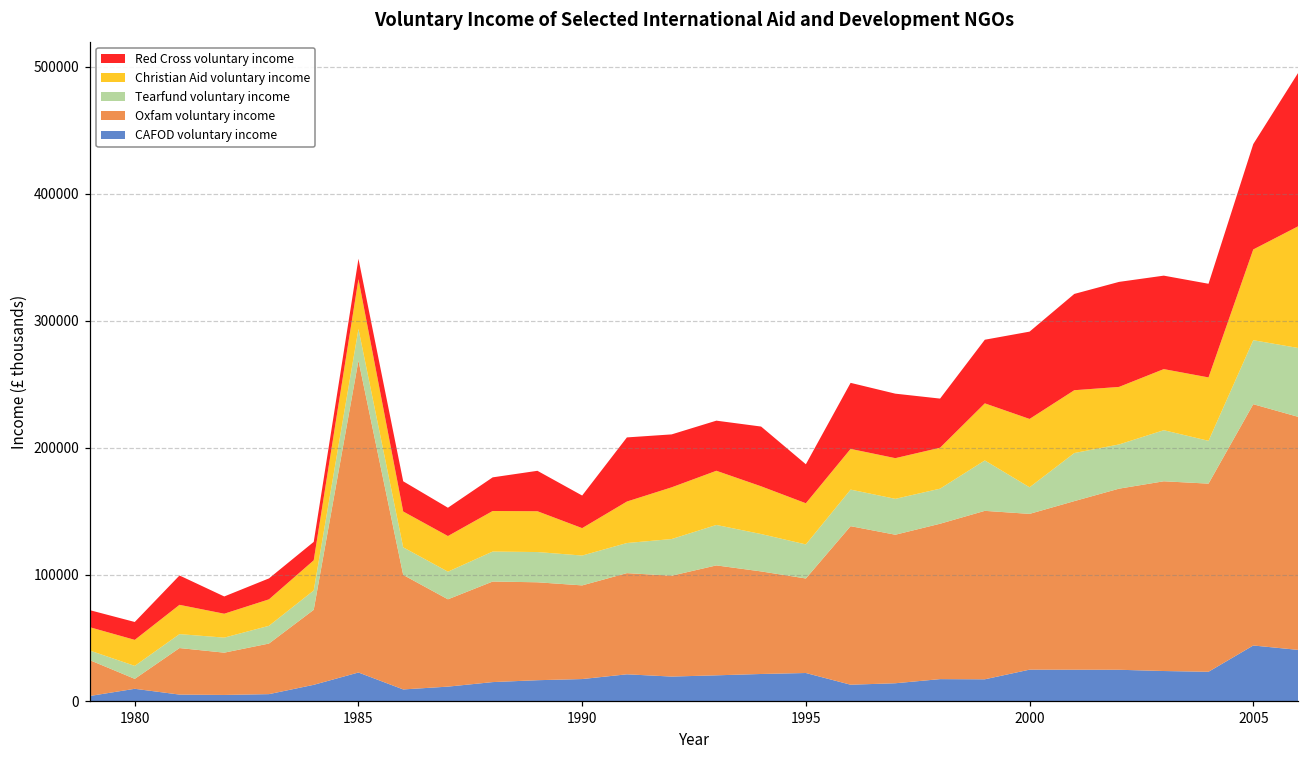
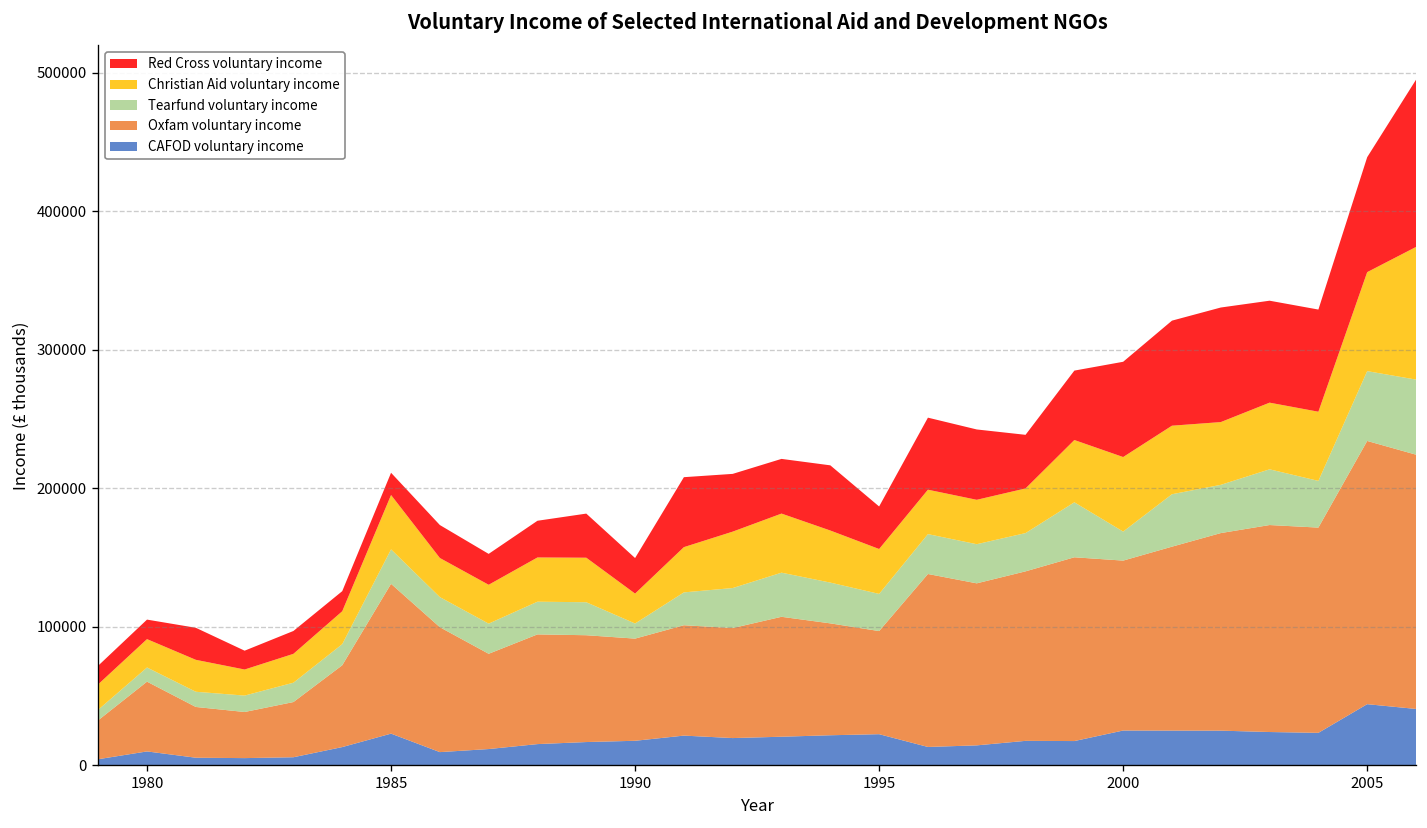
  {
    "CAFOD voluntary income": {
      "1980": 10000,
      "1985": 23000,
      "1990": 18000,
      "1995": 22000,
      "2000": 25000,
      "2005": 44000
    },
    "Oxfam voluntary income": {
-     "1980": 8000,
-     "1985": 246000,
+     "1980": 50000,
+     "1985": 108000,
      "1990": 74000,
      "1995": 74000,
      "2000": 123000,
      "2005": 190000
    },
    "Tearfund voluntary income": {
      "1980": 10000,
      "1985": 25000,
-     "1990": 24000,
+     "1990": 11000,
      "1995": 27000,
      "2000": 21000,
      "2005": 50000
    },
    "Christian Aid voluntary income": {
      "1980": 20000,
      "1985": 39000,
      "1990": 22000,
      "1995": 32000,
      "2000": 54000,
      "2005": 71000
    },
    "Red Cross voluntary income": {
      "1980": 14000,
      "1985": 16000,
      "1990": 26000,
      "1995": 31000,
      "2000": 69000,
      "2005": 83000
    }
  }
